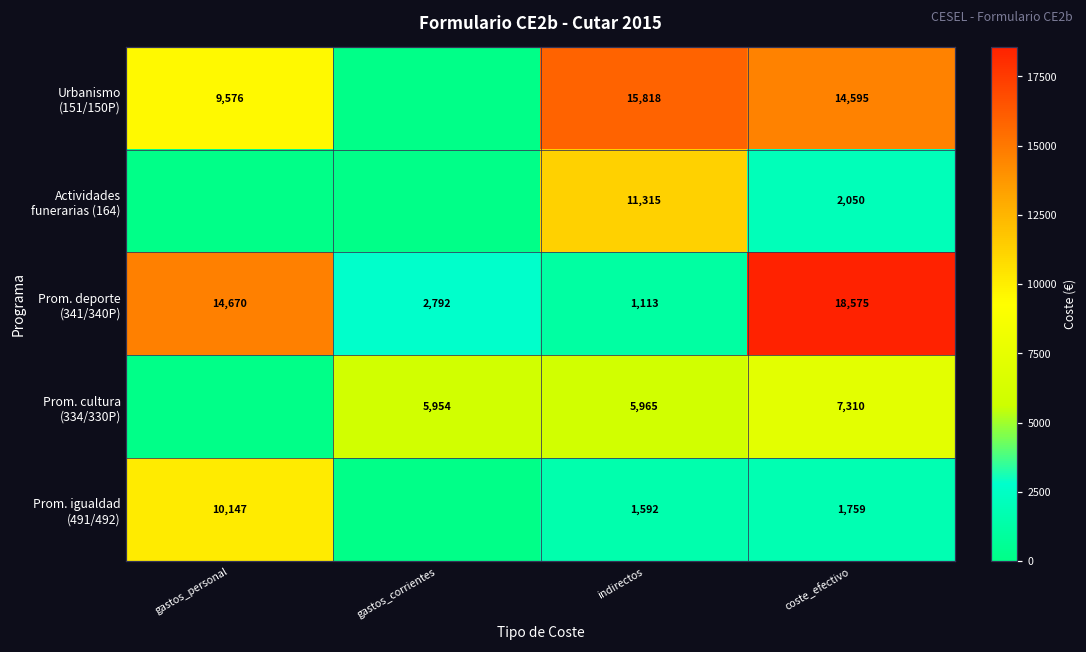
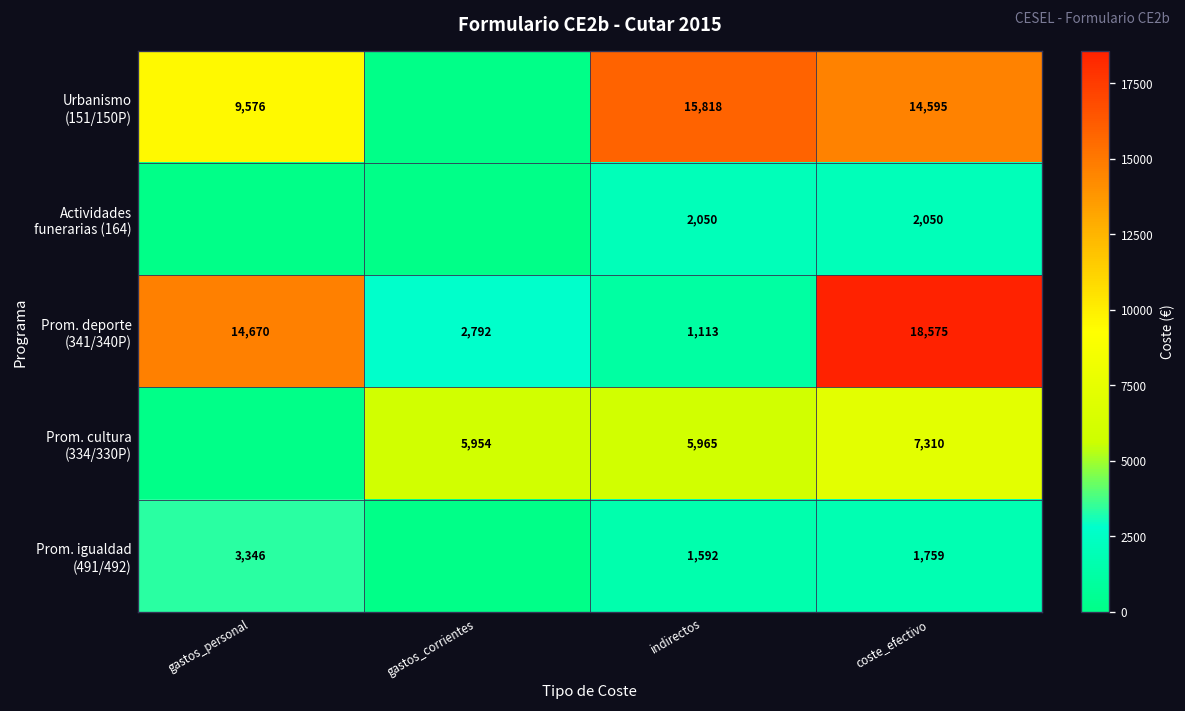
  {
    "Urbanismo (151/150P)": {
      "gastos_personal": "9,576",
      "indirectos": "15,818",
      "coste_efectivo": "14,595"
    },
    "Actividades funerarias (164)": {
-     "indirectos": "11,315",
+     "indirectos": "2,050",
      "coste_efectivo": "2,050"
    },
    "Prom. deporte (341/340P)": {
      "gastos_personal": "14,670",
      "gastos_corrientes": "2,792",
      "indirectos": "1,113",
      "coste_efectivo": "18,575"
    },
    "Prom. cultura (334/330P)": {
      "gastos_corrientes": "5,954",
      "indirectos": "5,965",
      "coste_efectivo": "7,310"
    },
    "Prom. igualdad (491/492)": {
-     "gastos_personal": "10,147",
+     "gastos_personal": "3,346",
      "indirectos": "1,592",
      "coste_efectivo": "1,759"
    }
  }
